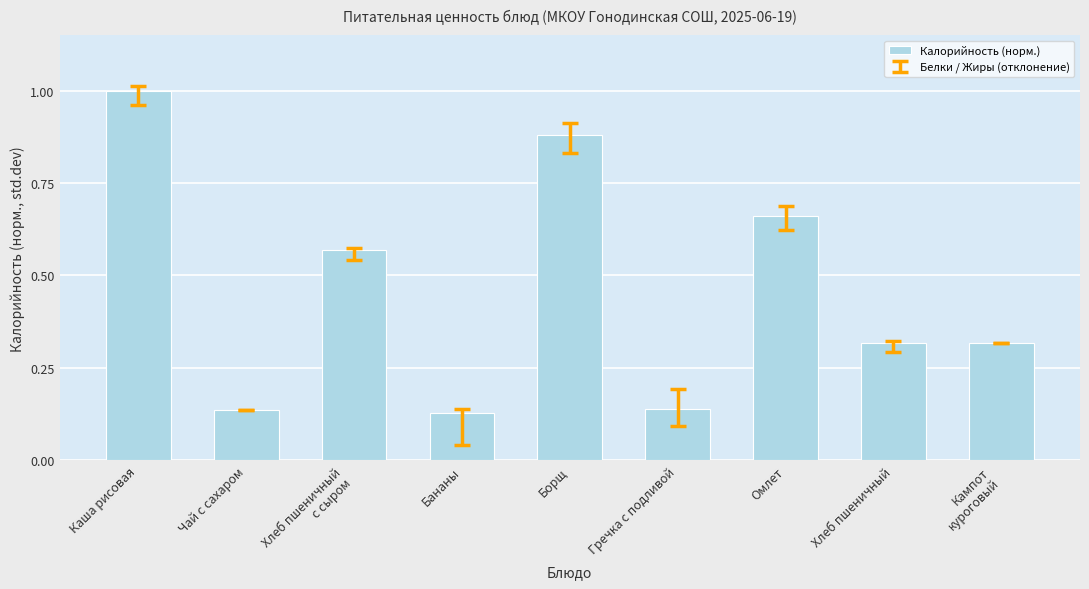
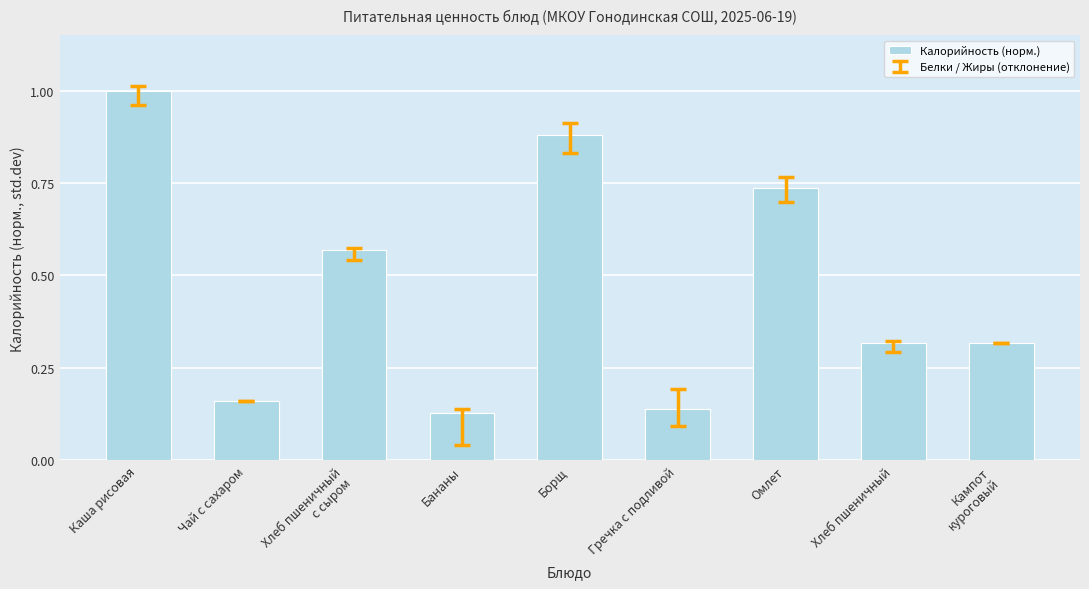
  {
    "Калорийность (норм.)": {
      "Каша рисовая": 1.00,
-     "Чай с сахаром": 0.14,
+     "Чай с сахаром": 0.16,
      "Хлеб пшеничный с сыром": 0.57,
      "Бананы": 0.13,
      "Борщ": 0.88,
      "Гречка с подливой": 0.14,
-     "Омлет": 0.66,
+     "Омлет": 0.74,
      "Хлеб пшеничный": 0.32,
      "Кампот куроговый": 0.32
    }
  }
